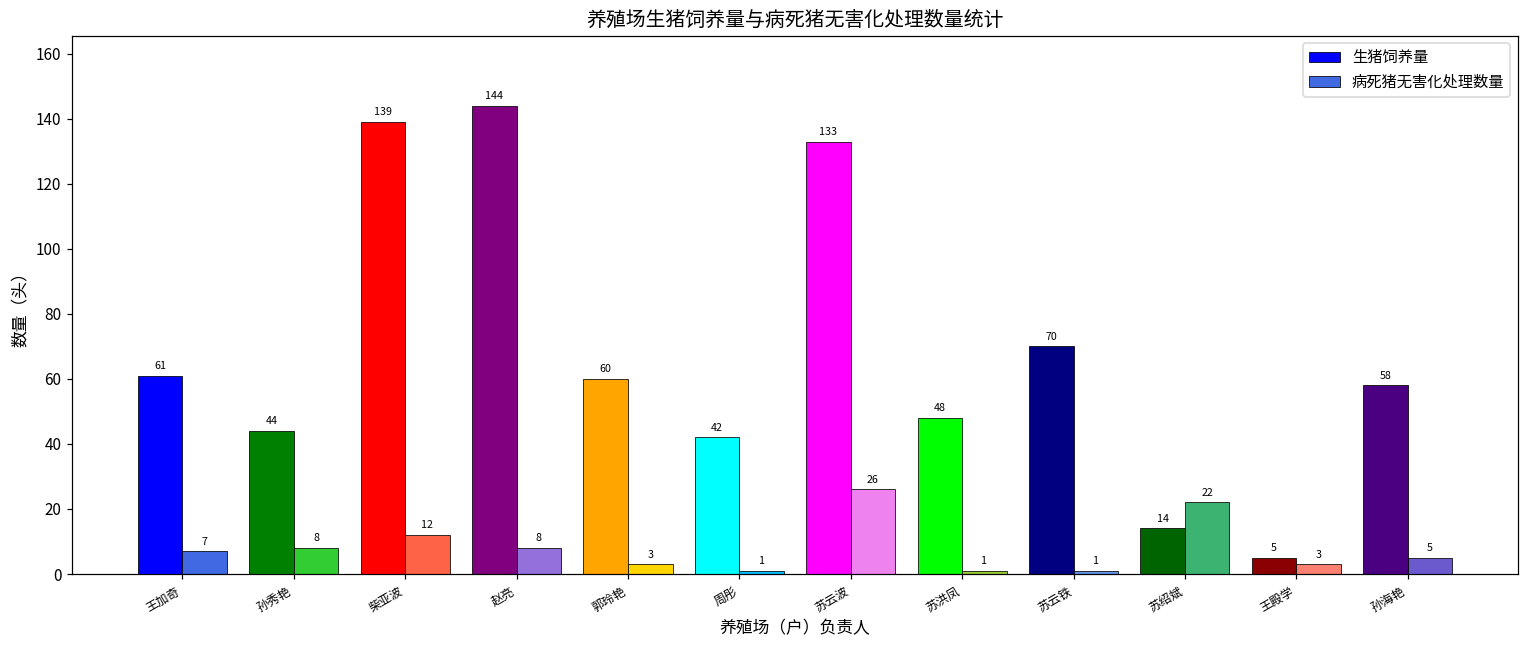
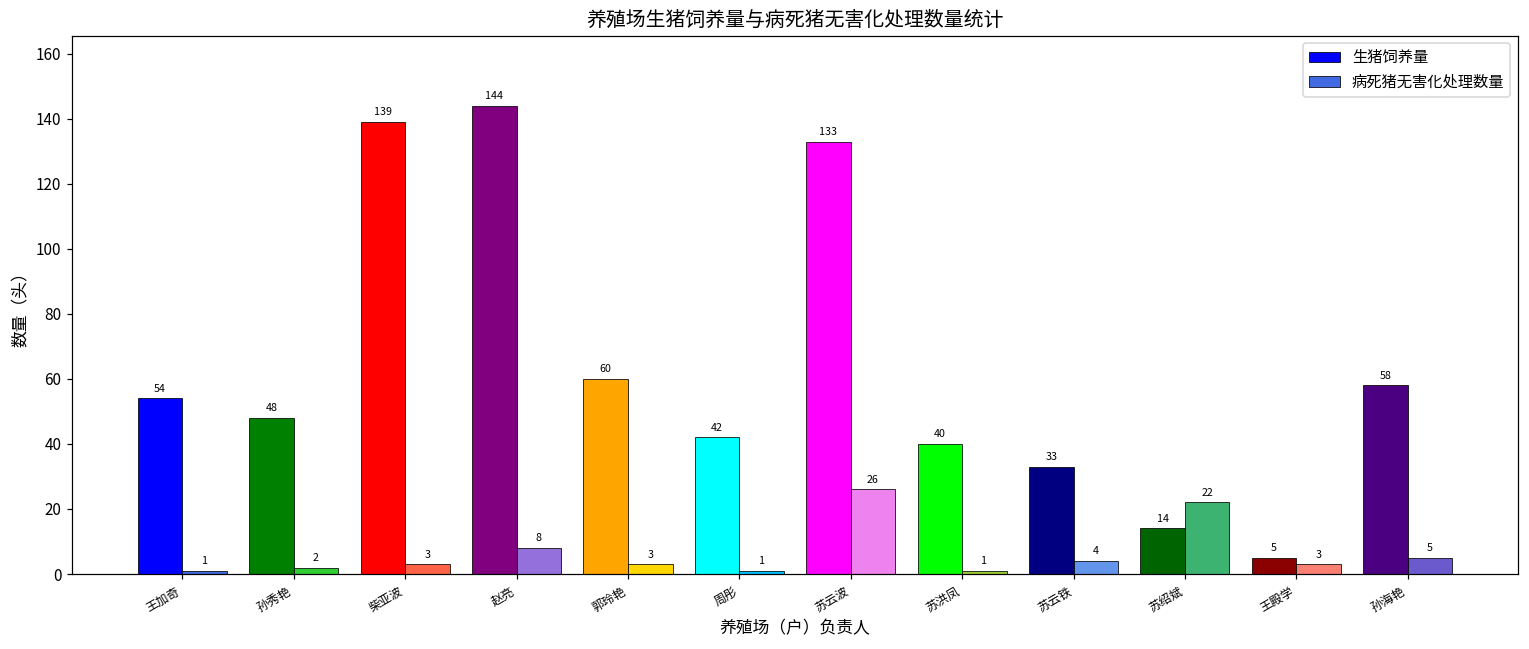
  {
    "生猪饲养量": {
-     "王加奇": 61,
-     "孙秀艳": 44,
+     "王加奇": 54,
+     "孙秀艳": 48,
      "柴亚波": 139,
      "赵亮": 144,
      "郭玲艳": 60,
      "周彤": 42,
      "苏云波": 133,
-     "苏洪凤": 48,
-     "苏云铁": 70,
+     "苏洪凤": 40,
+     "苏云铁": 33,
      "苏绍斌": 14,
      "王殿学": 5,
      "孙海艳": 58
    },
    "病死猪无害化处理数量": {
-     "王加奇": 7,
-     "孙秀艳": 8,
-     "柴亚波": 12,
+     "王加奇": 1,
+     "孙秀艳": 2,
+     "柴亚波": 3,
      "赵亮": 8,
      "郭玲艳": 3,
      "周彤": 1,
      "苏云波": 26,
      "苏洪凤": 1,
-     "苏云铁": 1,
+     "苏云铁": 4,
      "苏绍斌": 22,
      "王殿学": 3,
      "孙海艳": 5
    }
  }
